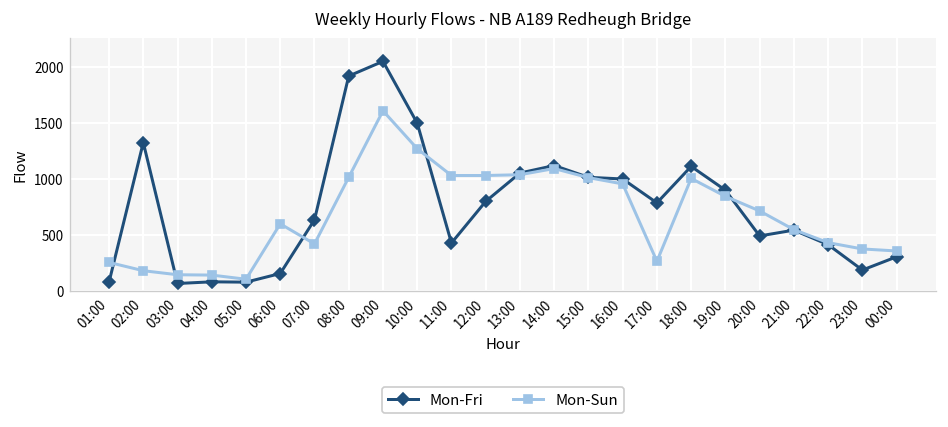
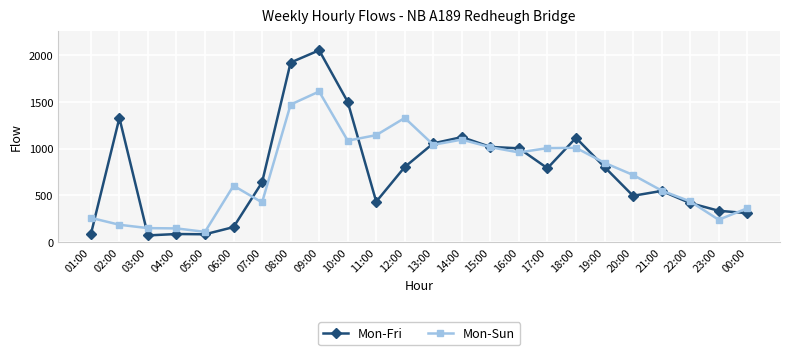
  {
    "Mon-Fri": {
      "01:00": 100,
      "02:00": 1300,
      "03:00": 100,
      "04:00": 100,
      "06:00": 200,
      "07:00": 600,
      "08:00": 1900,
      "09:00": 2100,
      "10:00": 1500,
      "11:00": 400,
      "12:00": 800,
      "16:00": 1000,
      "17:00": 800,
      "18:00": 1100,
-     "19:00": 900,
+     "19:00": 800,
      "20:00": 500,
-     "23:00": 200,
+     "23:00": 300,
      "00:00": 300
    },
    "Mon-Sun": {
      "01:00": 300,
      "02:00": 200,
      "03:00": 100,
      "04:00": 100,
      "06:00": 600,
      "07:00": 400,
-     "08:00": 1000,
+     "08:00": 1500,
      "09:00": 1600,
-     "10:00": 1300,
-     "11:00": 1000,
-     "12:00": 1000,
+     "10:00": 1100,
+     "11:00": 1100,
+     "12:00": 1300,
      "16:00": 1000,
-     "17:00": 300,
+     "17:00": 1000,
      "18:00": 1000,
      "19:00": 800,
      "20:00": 700,
-     "23:00": 400,
+     "23:00": 200,
      "00:00": 400
    }
  }
